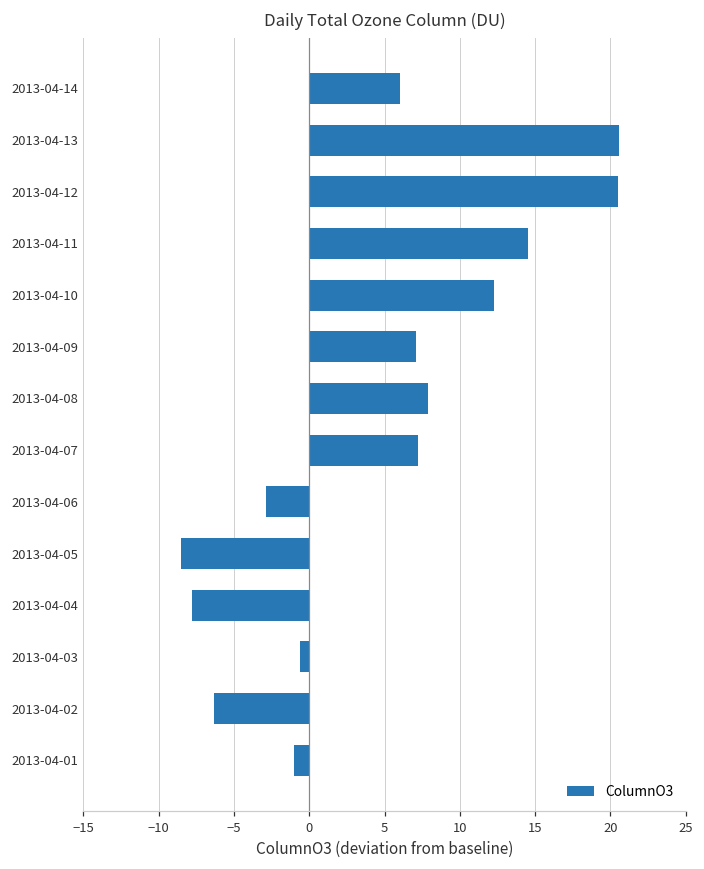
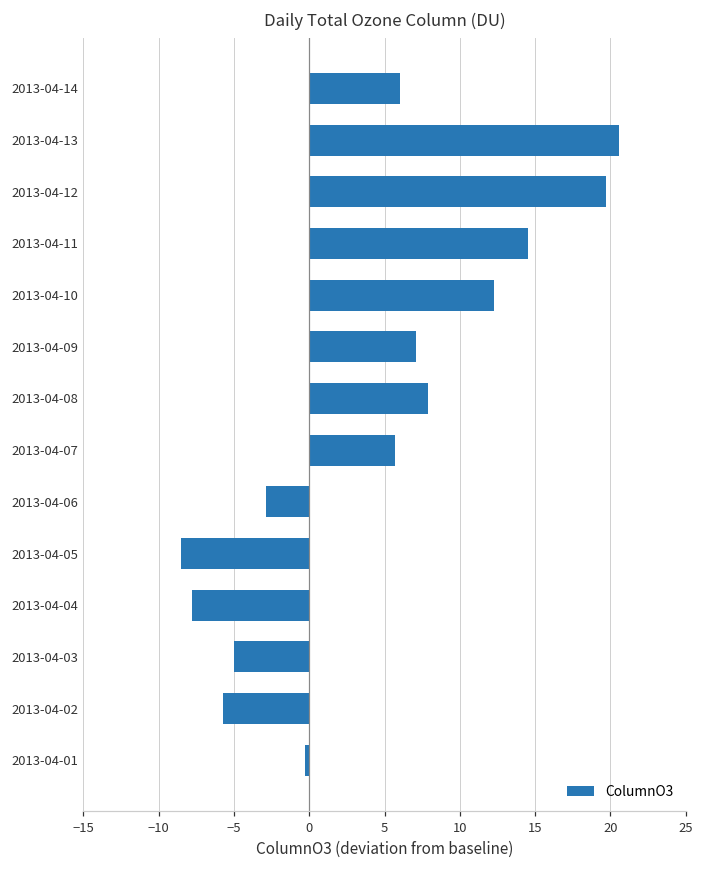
  {
    "2013-04-14": 6.0,
    "2013-04-13": 20.6,
-   "2013-04-12": 20.5,
+   "2013-04-12": 19.7,
    "2013-04-11": 14.5,
    "2013-04-10": 12.3,
    "2013-04-09": 7.1,
    "2013-04-08": 7.9,
-   "2013-04-07": 7.2,
+   "2013-04-07": 5.7,
    "2013-04-06": -2.9,
    "2013-04-05": -8.5,
    "2013-04-04": -7.8,
-   "2013-04-03": -0.6,
-   "2013-04-02": -6.3,
-   "2013-04-01": -1.0
+   "2013-04-03": -5.0,
+   "2013-04-02": -5.7,
+   "2013-04-01": -0.3
  }
